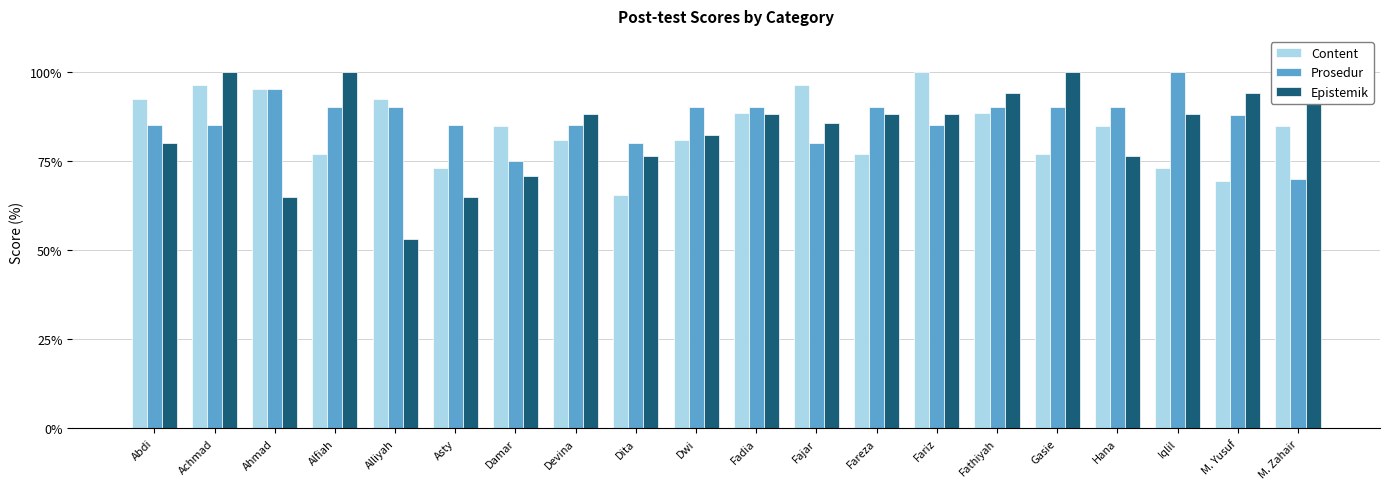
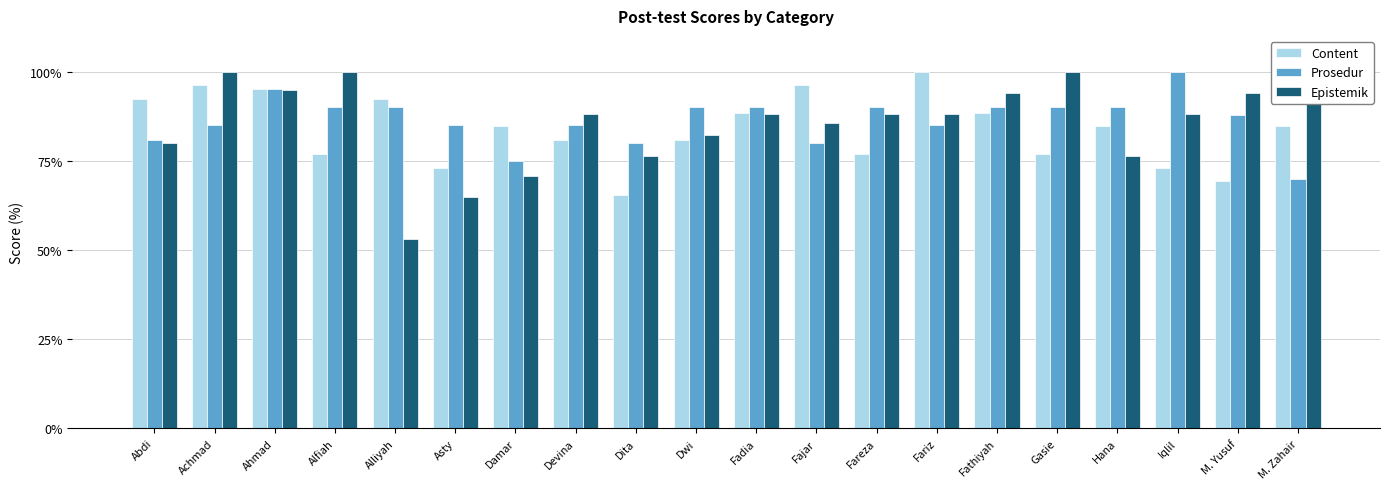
  {
    "Content": {
      "Abdi": "92%",
      "Achmad": "96%",
      "Ahmad": "95%",
      "Alfiah": "77%",
      "Alliyah": "92%",
      "Asty": "73%",
      "Damar": "85%",
      "Devina": "81%",
      "Dita": "65%",
      "Dwi": "81%",
      "Fadia": "88%",
      "Fajar": "96%",
      "Fareza": "77%",
      "Fariz": "100%",
      "Fathiyah": "88%",
      "Gasie": "77%",
      "Hana": "85%",
      "Iqlil": "73%",
      "M. Yusuf": "69%",
      "M. Zahair": "85%"
    },
    "Prosedur": {
-     "Abdi": "85%",
+     "Abdi": "81%",
      "Achmad": "85%",
      "Ahmad": "95%",
      "Alfiah": "90%",
      "Alliyah": "90%",
      "Asty": "85%",
      "Damar": "75%",
      "Devina": "85%",
      "Dita": "80%",
      "Dwi": "90%",
      "Fadia": "90%",
      "Fajar": "80%",
      "Fareza": "90%",
      "Fariz": "85%",
      "Fathiyah": "90%",
      "Gasie": "90%",
      "Hana": "90%",
      "Iqlil": "100%",
      "M. Yusuf": "88%",
      "M. Zahair": "70%"
    },
    "Epistemik": {
      "Abdi": "80%",
      "Achmad": "100%",
-     "Ahmad": "65%",
+     "Ahmad": "95%",
      "Alfiah": "100%",
      "Alliyah": "53%",
      "Asty": "65%",
      "Damar": "71%",
      "Devina": "88%",
      "Dita": "76%",
      "Dwi": "82%",
      "Fadia": "88%",
      "Fajar": "86%",
      "Fareza": "88%",
      "Fariz": "88%",
      "Fathiyah": "94%",
      "Gasie": "100%",
      "Hana": "76%",
      "Iqlil": "88%",
      "M. Yusuf": "94%"
    }
  }
